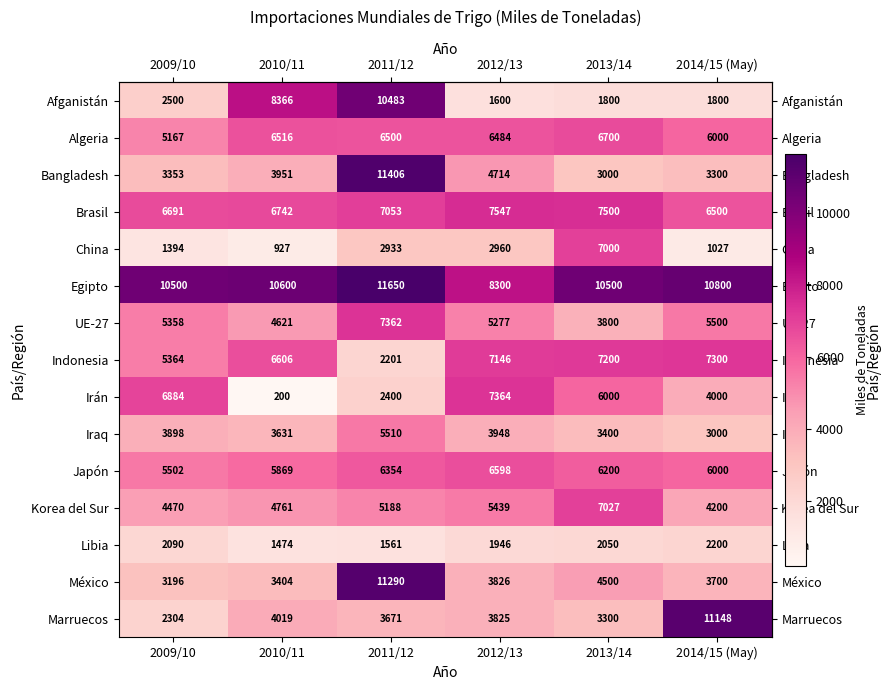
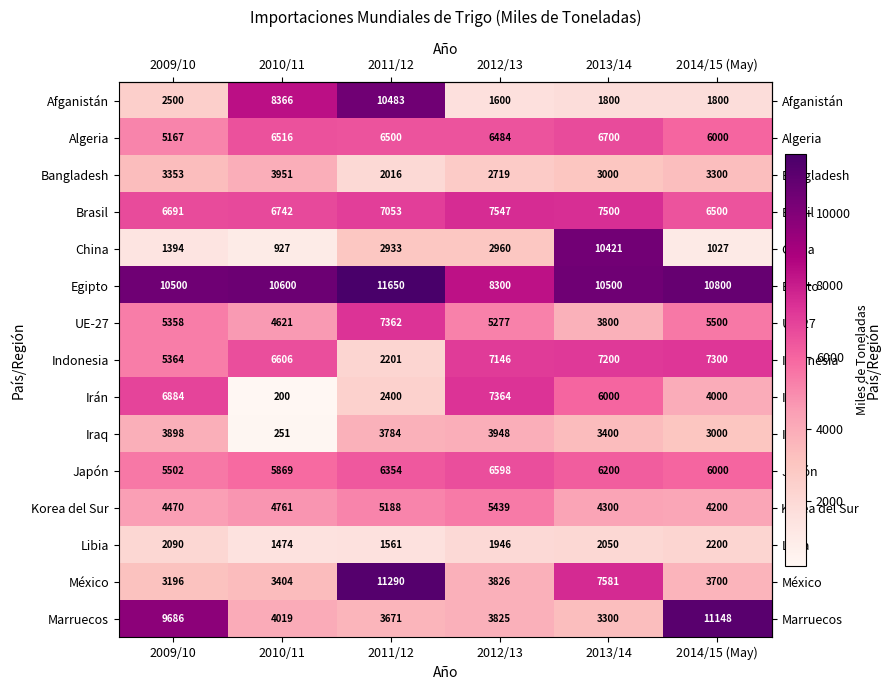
  {
    "Afganistán": {
      "2009/10": 2500,
      "2010/11": 8366,
      "2011/12": 10483,
      "2012/13": 1600,
      "2013/14": 1800,
      "2014/15 (May)": 1800
    },
    "Algeria": {
      "2009/10": 5167,
      "2010/11": 6516,
      "2011/12": 6500,
      "2012/13": 6484,
      "2013/14": 6700,
      "2014/15 (May)": 6000
    },
    "Bangladesh": {
      "2009/10": 3353,
      "2010/11": 3951,
-     "2011/12": 11406,
-     "2012/13": 4714,
+     "2011/12": 2016,
+     "2012/13": 2719,
      "2013/14": 3000,
      "2014/15 (May)": 3300
    },
    "Brasil": {
      "2009/10": 6691,
      "2010/11": 6742,
      "2011/12": 7053,
      "2012/13": 7547,
      "2013/14": 7500,
      "2014/15 (May)": 6500
    },
    "China": {
      "2009/10": 1394,
      "2010/11": 927,
      "2011/12": 2933,
      "2012/13": 2960,
-     "2013/14": 7000,
+     "2013/14": 10421,
      "2014/15 (May)": 1027
    },
    "Egipto": {
      "2009/10": 10500,
      "2010/11": 10600,
      "2011/12": 11650,
      "2012/13": 8300,
      "2013/14": 10500,
      "2014/15 (May)": 10800
    },
    "UE-27": {
      "2009/10": 5358,
      "2010/11": 4621,
      "2011/12": 7362,
      "2012/13": 5277,
      "2013/14": 3800,
      "2014/15 (May)": 5500
    },
    "Indonesia": {
      "2009/10": 5364,
      "2010/11": 6606,
      "2011/12": 2201,
      "2012/13": 7146,
      "2013/14": 7200,
      "2014/15 (May)": 7300
    },
    "Irán": {
      "2009/10": 6884,
      "2010/11": 200,
      "2011/12": 2400,
      "2012/13": 7364,
      "2013/14": 6000,
      "2014/15 (May)": 4000
    },
    "Iraq": {
      "2009/10": 3898,
-     "2010/11": 3631,
-     "2011/12": 5510,
+     "2010/11": 251,
+     "2011/12": 3784,
      "2012/13": 3948,
      "2013/14": 3400,
      "2014/15 (May)": 3000
    },
    "Japón": {
      "2009/10": 5502,
      "2010/11": 5869,
      "2011/12": 6354,
      "2012/13": 6598,
      "2013/14": 6200,
      "2014/15 (May)": 6000
    },
    "Korea del Sur": {
      "2009/10": 4470,
      "2010/11": 4761,
      "2011/12": 5188,
      "2012/13": 5439,
-     "2013/14": 7027,
+     "2013/14": 4300,
      "2014/15 (May)": 4200
    },
    "Libia": {
      "2009/10": 2090,
      "2010/11": 1474,
      "2011/12": 1561,
      "2012/13": 1946,
      "2013/14": 2050,
      "2014/15 (May)": 2200
    },
    "México": {
      "2009/10": 3196,
      "2010/11": 3404,
      "2011/12": 11290,
      "2012/13": 3826,
-     "2013/14": 4500,
+     "2013/14": 7581,
      "2014/15 (May)": 3700
    },
    "Marruecos": {
-     "2009/10": 2304,
+     "2009/10": 9686,
      "2010/11": 4019,
      "2011/12": 3671,
      "2012/13": 3825,
      "2013/14": 3300,
      "2014/15 (May)": 11148
    }
  }
